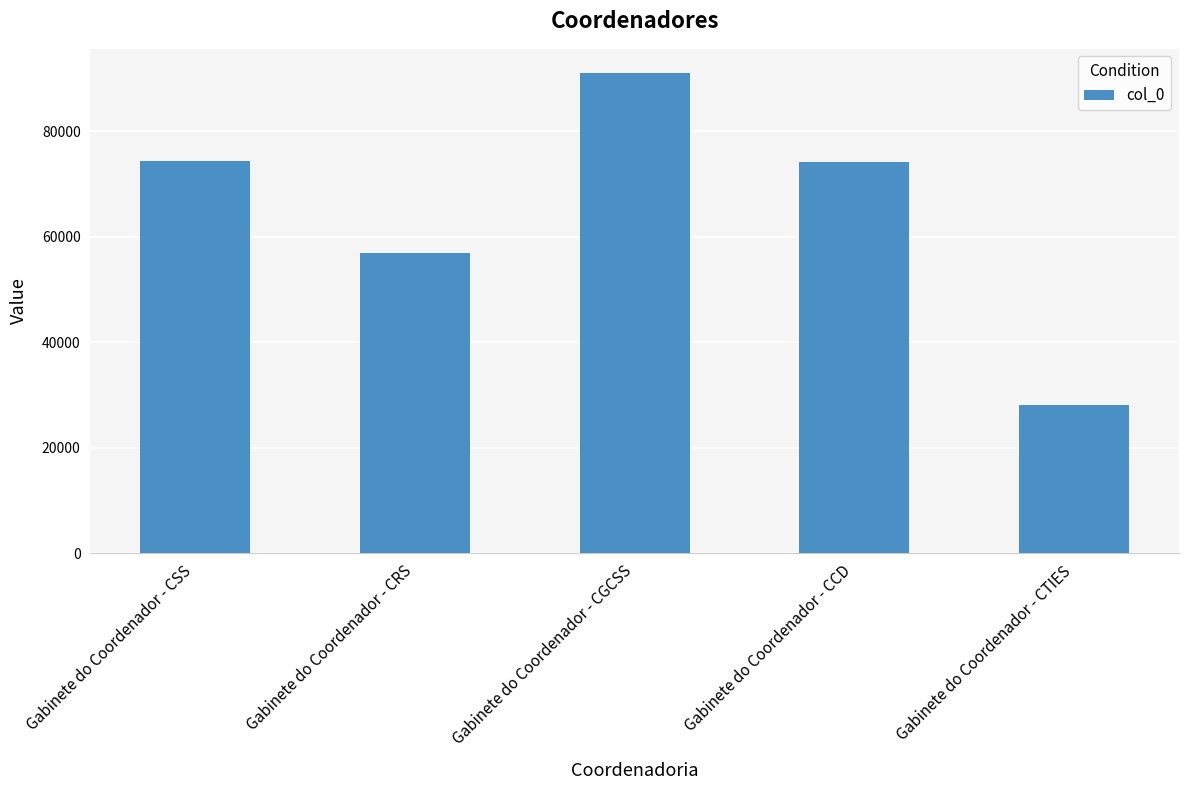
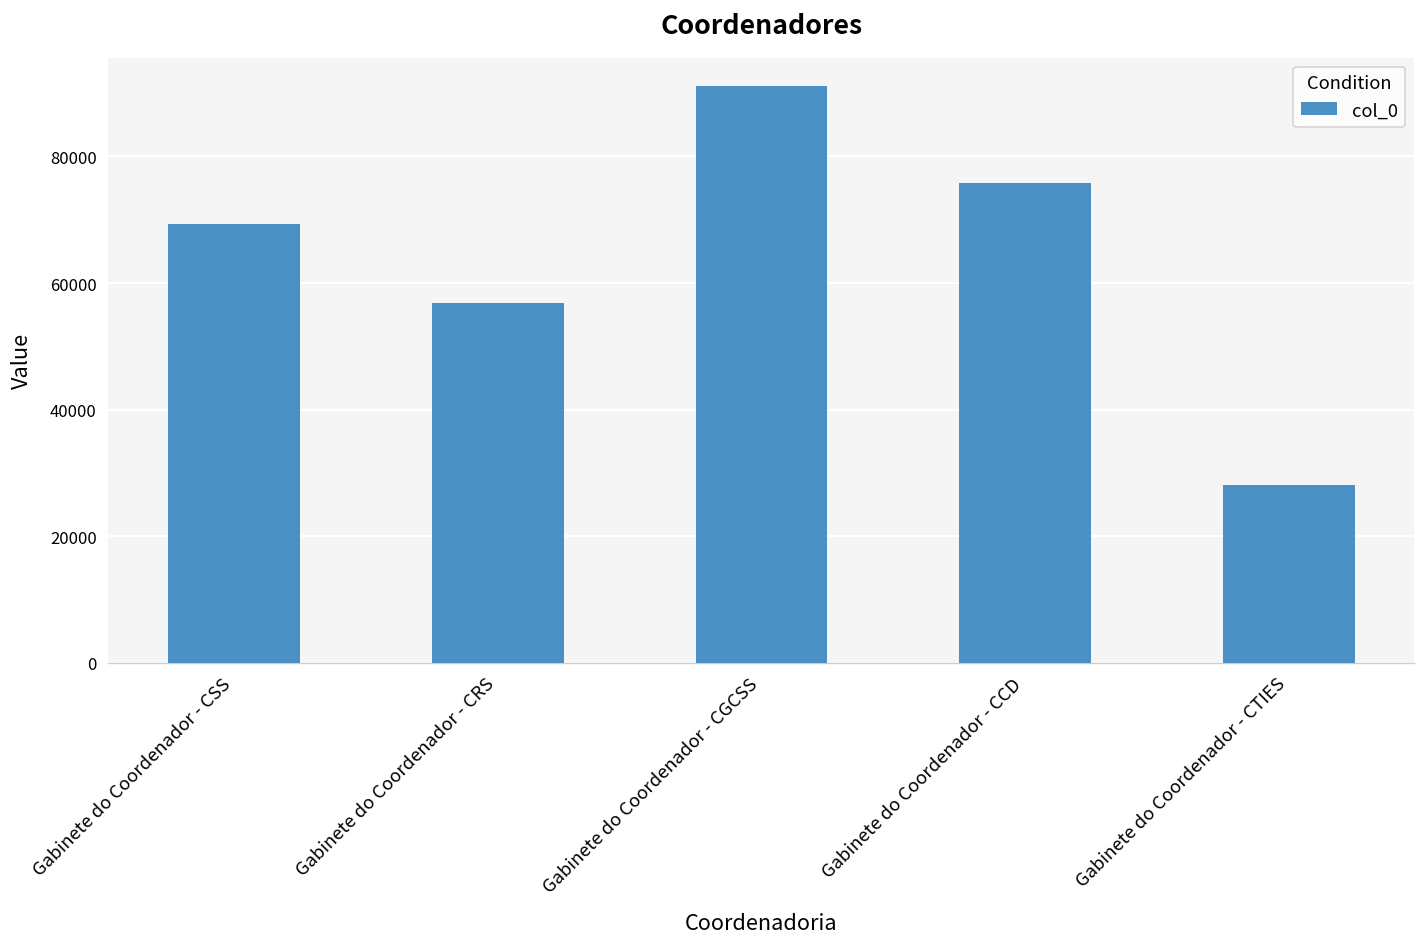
  {
-   "Gabinete do Coordenador - CSS": 74000,
+   "Gabinete do Coordenador - CSS": 69000,
    "Gabinete do Coordenador - CRS": 57000,
    "Gabinete do Coordenador - CGCSS": 91000,
-   "Gabinete do Coordenador - CCD": 74000,
+   "Gabinete do Coordenador - CCD": 76000,
    "Gabinete do Coordenador - CTIES": 28000
  }
